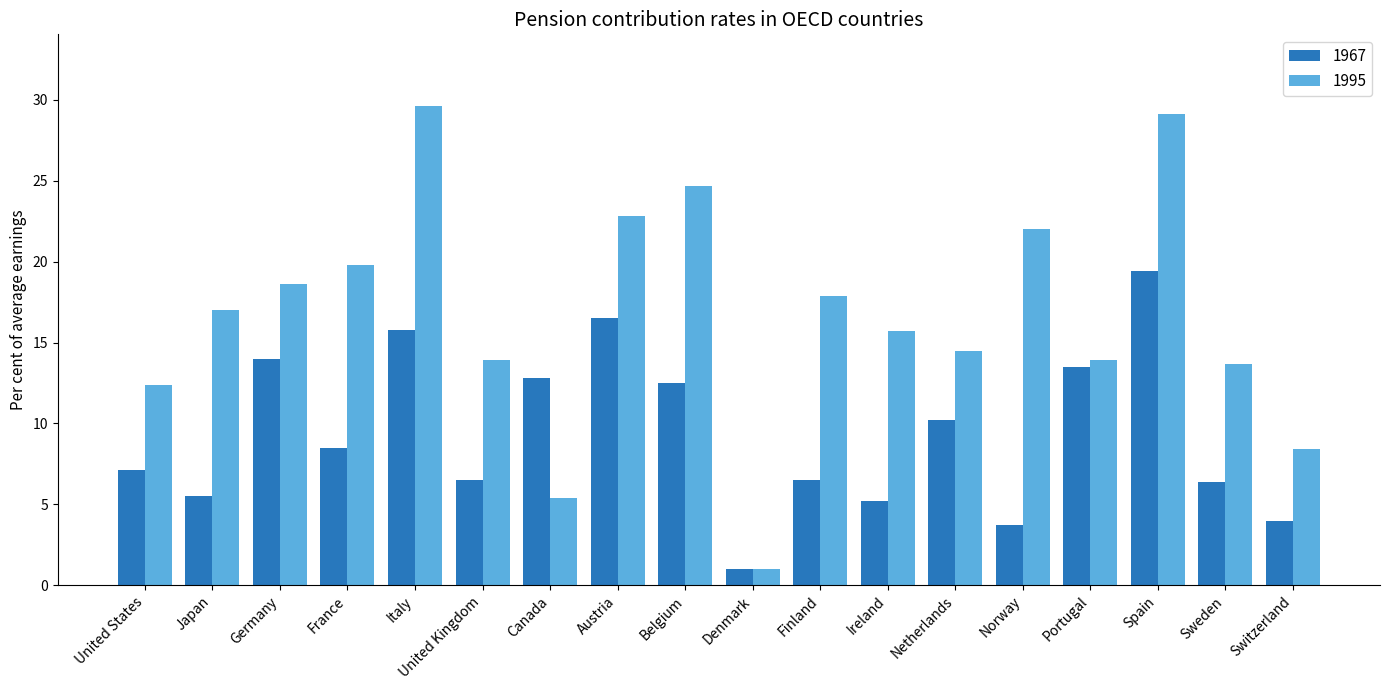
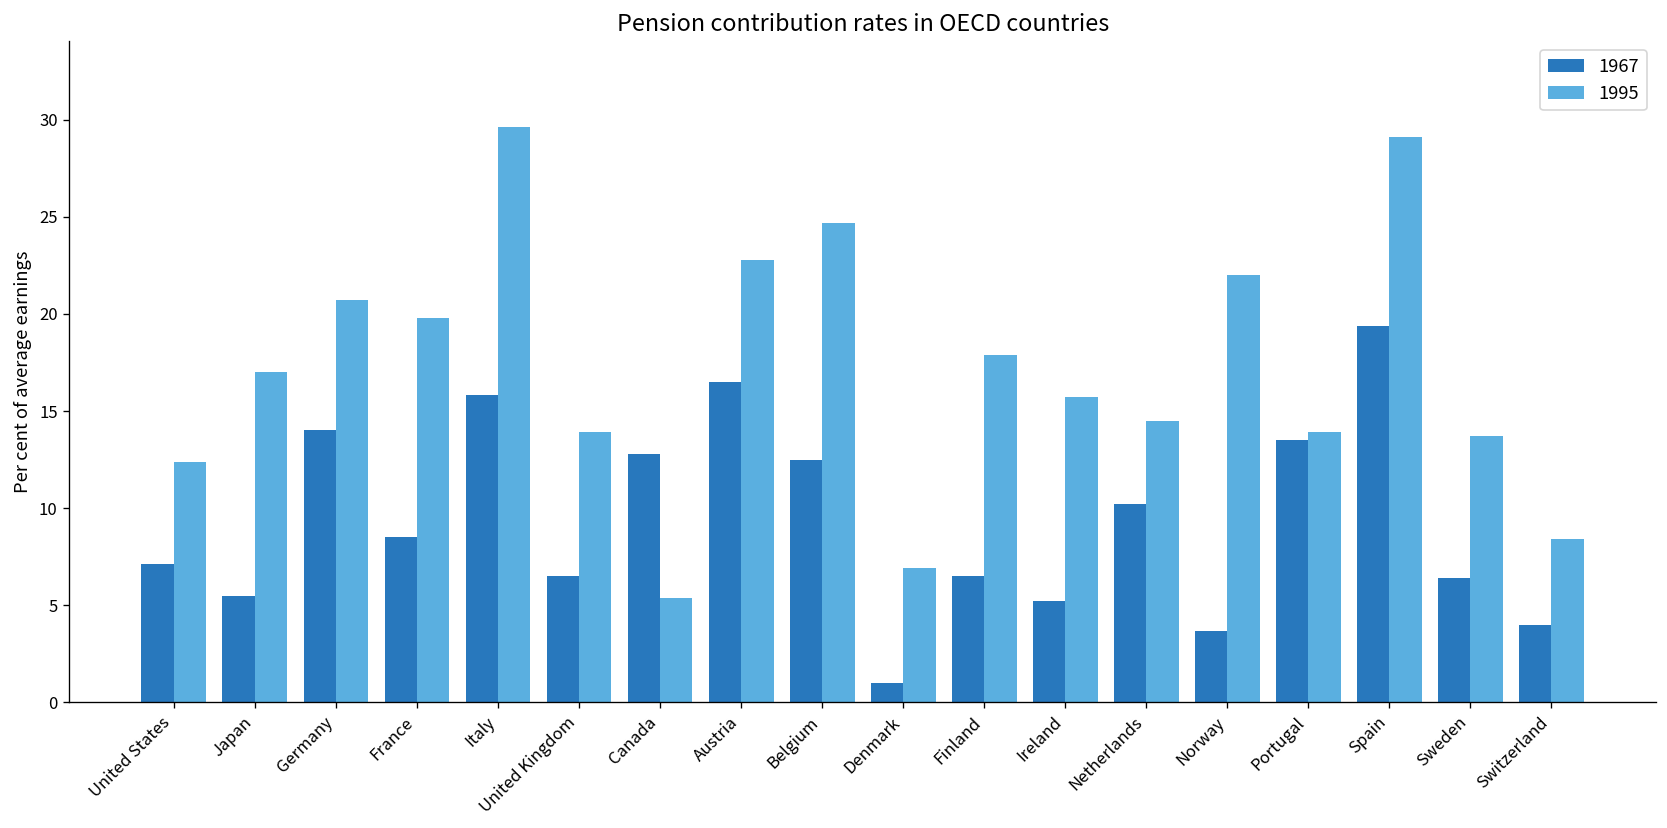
  {
    "1967": {
      "United States": 7.1,
      "Japan": 5.5,
      "Germany": 14.0,
      "France": 8.5,
      "Italy": 15.8,
      "United Kingdom": 6.5,
      "Canada": 12.8,
      "Austria": 16.5,
      "Belgium": 12.5,
      "Denmark": 1.0,
      "Finland": 6.5,
      "Ireland": 5.2,
      "Netherlands": 10.2,
      "Norway": 3.7,
      "Portugal": 13.5,
      "Spain": 19.4,
      "Sweden": 6.4,
      "Switzerland": 4.0
    },
    "1995": {
      "United States": 12.4,
      "Japan": 17.0,
-     "Germany": 18.6,
+     "Germany": 20.7,
      "France": 19.8,
      "Italy": 29.6,
      "United Kingdom": 13.9,
      "Canada": 5.4,
      "Austria": 22.8,
      "Belgium": 24.7,
-     "Denmark": 1.0,
+     "Denmark": 6.9,
      "Finland": 17.9,
      "Ireland": 15.7,
      "Netherlands": 14.5,
      "Norway": 22.0,
      "Portugal": 13.9,
      "Spain": 29.1,
      "Sweden": 13.7,
      "Switzerland": 8.4
    }
  }
